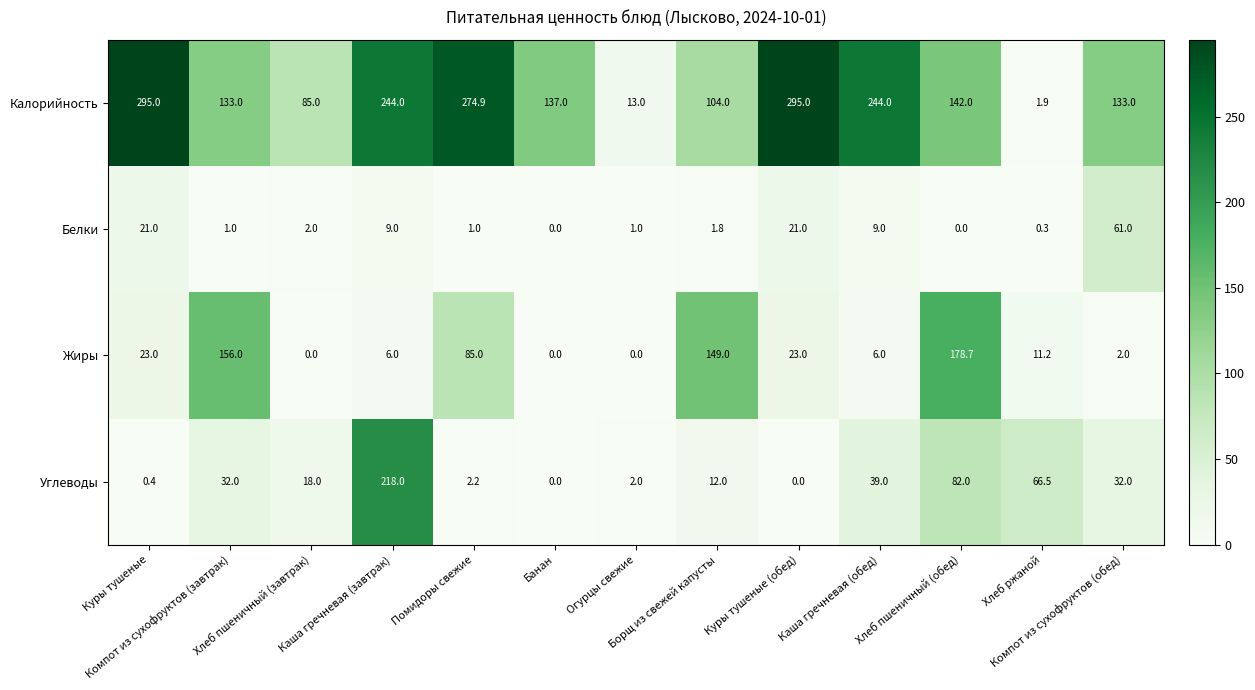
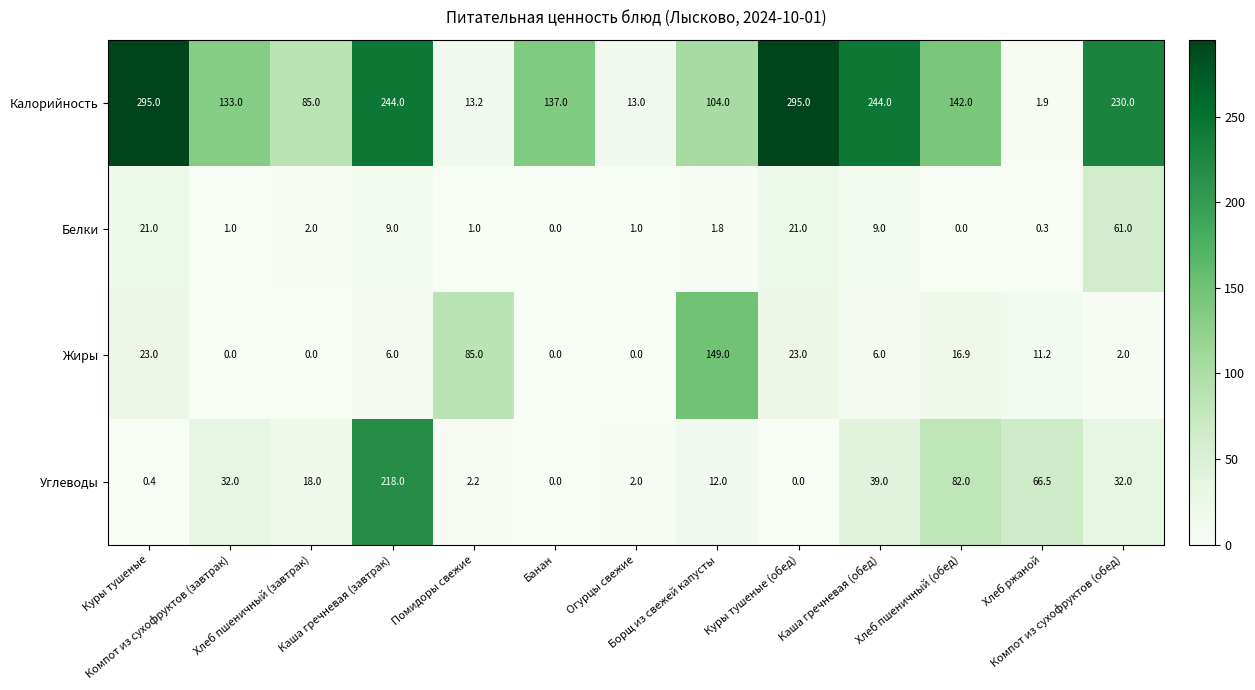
  {
    "Калорийность": {
      "Куры тушеные": 295.0,
      "Компот из сухофруктов (завтрак)": 133.0,
      "Хлеб пшеничный (завтрак)": 85.0,
      "Каша гречневая (завтрак)": 244.0,
-     "Помидоры свежие": 274.9,
+     "Помидоры свежие": 13.2,
      "Банан": 137.0,
      "Огурцы свежие": 13.0,
      "Борщ из свежей капусты": 104.0,
      "Куры тушеные (обед)": 295.0,
      "Каша гречневая (обед)": 244.0,
      "Хлеб пшеничный (обед)": 142.0,
      "Хлеб ржаной": 1.9,
-     "Компот из сухофруктов (обед)": 133.0
+     "Компот из сухофруктов (обед)": 230.0
    },
    "Белки": {
      "Куры тушеные": 21.0,
      "Компот из сухофруктов (завтрак)": 1.0,
      "Хлеб пшеничный (завтрак)": 2.0,
      "Каша гречневая (завтрак)": 9.0,
      "Помидоры свежие": 1.0,
      "Банан": 0.0,
      "Огурцы свежие": 1.0,
      "Борщ из свежей капусты": 1.8,
      "Куры тушеные (обед)": 21.0,
      "Каша гречневая (обед)": 9.0,
      "Хлеб пшеничный (обед)": 0.0,
      "Хлеб ржаной": 0.3,
      "Компот из сухофруктов (обед)": 61.0
    },
    "Жиры": {
      "Куры тушеные": 23.0,
-     "Компот из сухофруктов (завтрак)": 156.0,
+     "Компот из сухофруктов (завтрак)": 0.0,
      "Хлеб пшеничный (завтрак)": 0.0,
      "Каша гречневая (завтрак)": 6.0,
      "Помидоры свежие": 85.0,
      "Банан": 0.0,
      "Огурцы свежие": 0.0,
      "Борщ из свежей капусты": 149.0,
      "Куры тушеные (обед)": 23.0,
      "Каша гречневая (обед)": 6.0,
-     "Хлеб пшеничный (обед)": 178.7,
+     "Хлеб пшеничный (обед)": 16.9,
      "Хлеб ржаной": 11.2,
      "Компот из сухофруктов (обед)": 2.0
    },
    "Углеводы": {
      "Куры тушеные": 0.4,
      "Компот из сухофруктов (завтрак)": 32.0,
      "Хлеб пшеничный (завтрак)": 18.0,
      "Каша гречневая (завтрак)": 218.0,
      "Помидоры свежие": 2.2,
      "Банан": 0.0,
      "Огурцы свежие": 2.0,
      "Борщ из свежей капусты": 12.0,
      "Куры тушеные (обед)": 0.0,
      "Каша гречневая (обед)": 39.0,
      "Хлеб пшеничный (обед)": 82.0,
      "Хлеб ржаной": 66.5,
      "Компот из сухофруктов (обед)": 32.0
    }
  }
